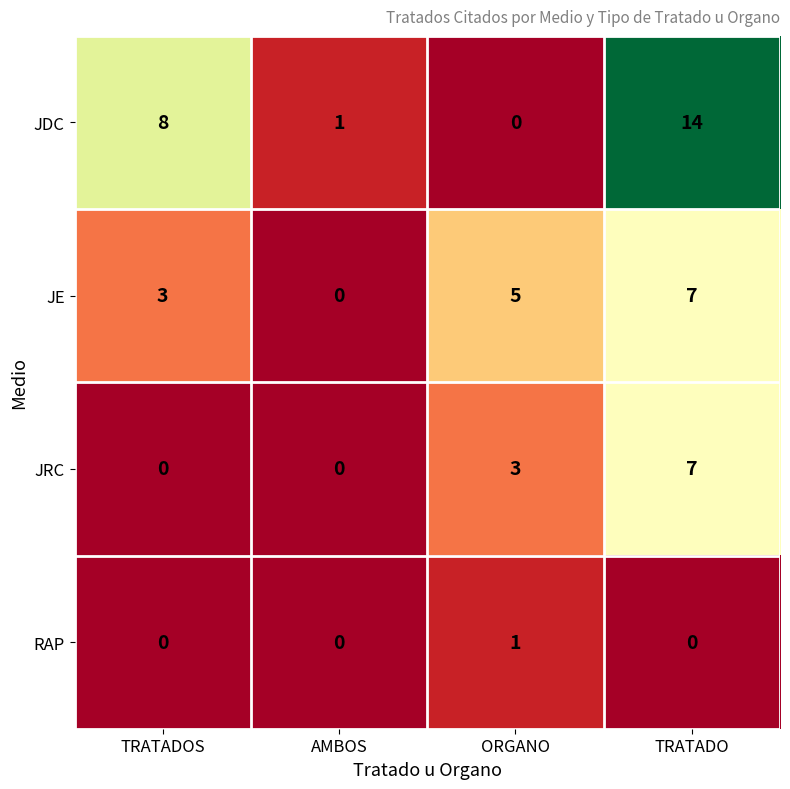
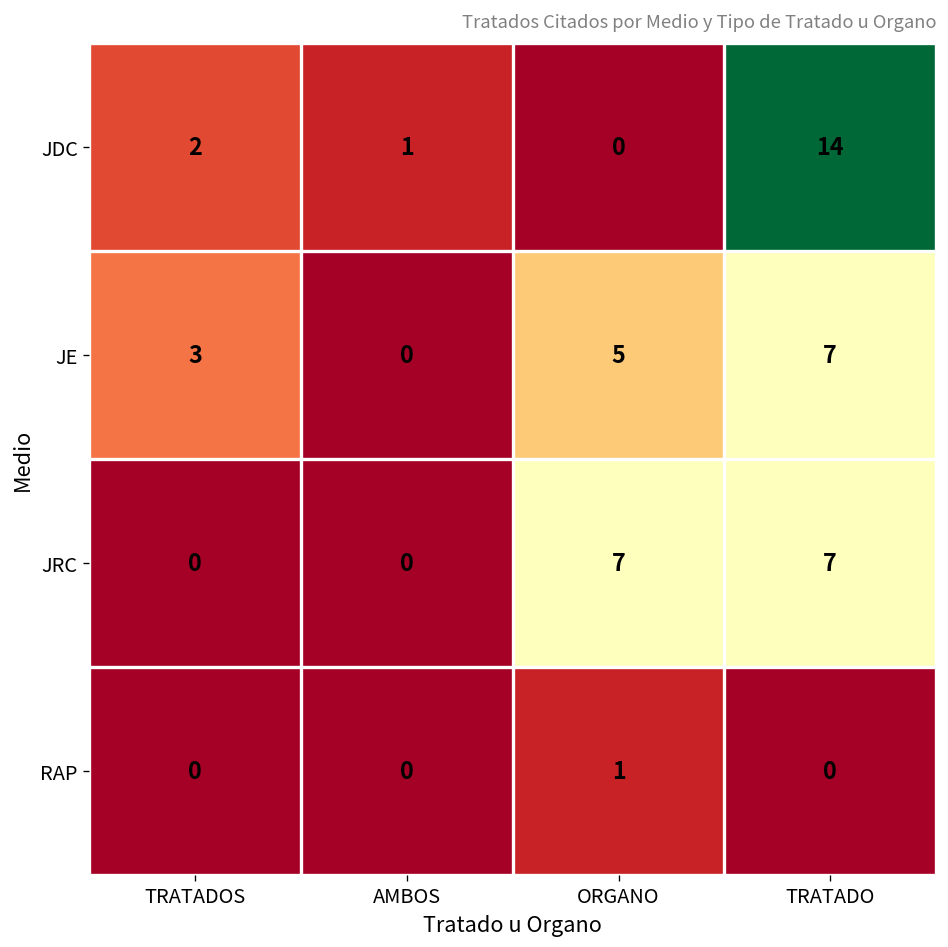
  {
    "JDC": {
-     "TRATADOS": 8,
+     "TRATADOS": 2,
      "AMBOS": 1,
      "ORGANO": 0,
      "TRATADO": 14
    },
    "JE": {
      "TRATADOS": 3,
      "AMBOS": 0,
      "ORGANO": 5,
      "TRATADO": 7
    },
    "JRC": {
      "TRATADOS": 0,
      "AMBOS": 0,
-     "ORGANO": 3,
+     "ORGANO": 7,
      "TRATADO": 7
    },
    "RAP": {
      "TRATADOS": 0,
      "AMBOS": 0,
      "ORGANO": 1,
      "TRATADO": 0
    }
  }
